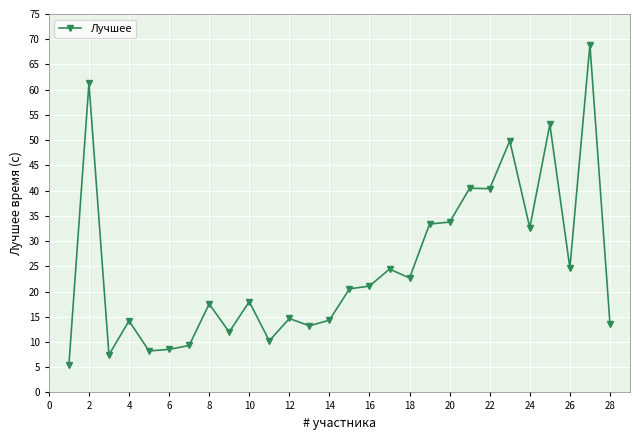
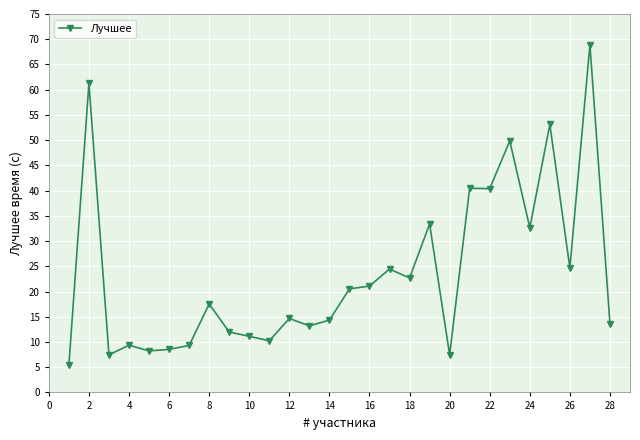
  {
    "2": 61,
-   "4": 14,
+   "4": 9,
    "6": 9,
    "8": 18,
-   "10": 18,
+   "10": 11,
    "12": 15,
    "14": 14,
    "16": 21,
    "18": 23,
-   "20": 34,
+   "20": 7,
    "22": 40,
    "24": 33,
    "26": 25,
    "28": 14
  }
